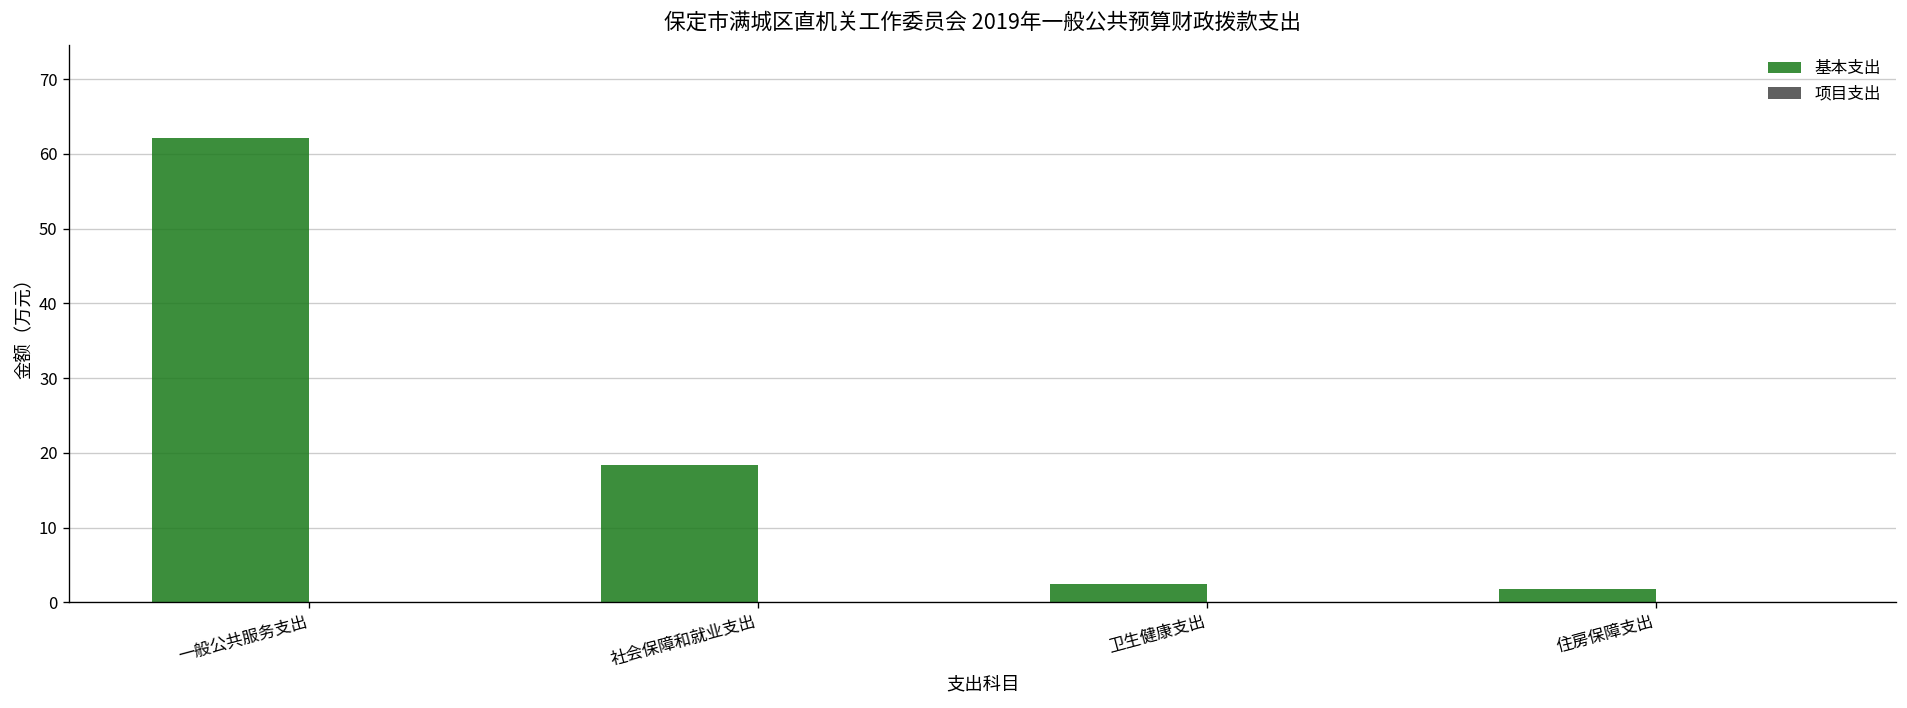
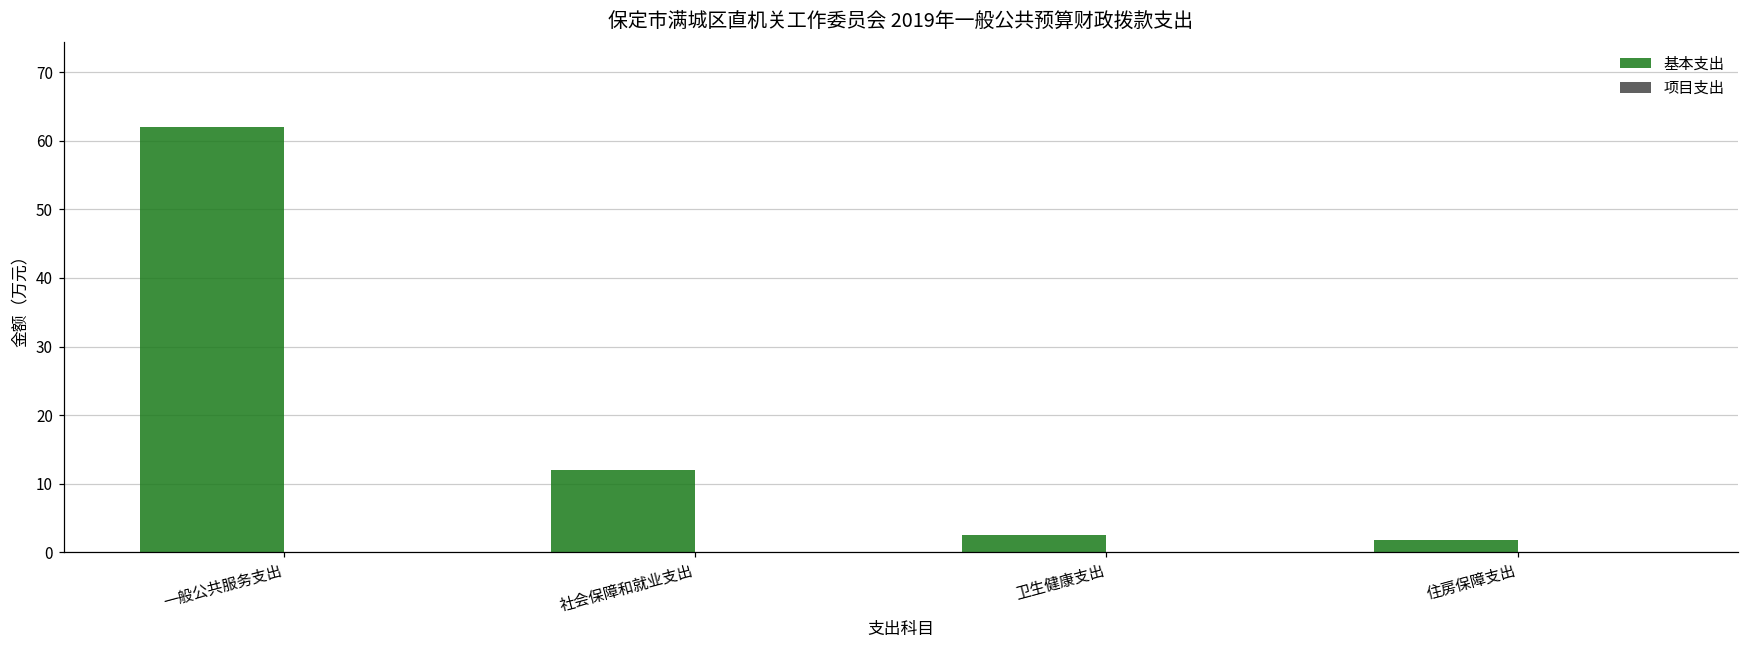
  {
    "基本支出": {
      "一般公共服务支出": 62,
-     "社会保障和就业支出": 18,
+     "社会保障和就业支出": 12,
      "卫生健康支出": 2,
      "住房保障支出": 2
    },
    "项目支出": {
      "一般公共服务支出": 0,
      "社会保障和就业支出": 0,
      "卫生健康支出": 0,
      "住房保障支出": 0
    }
  }
